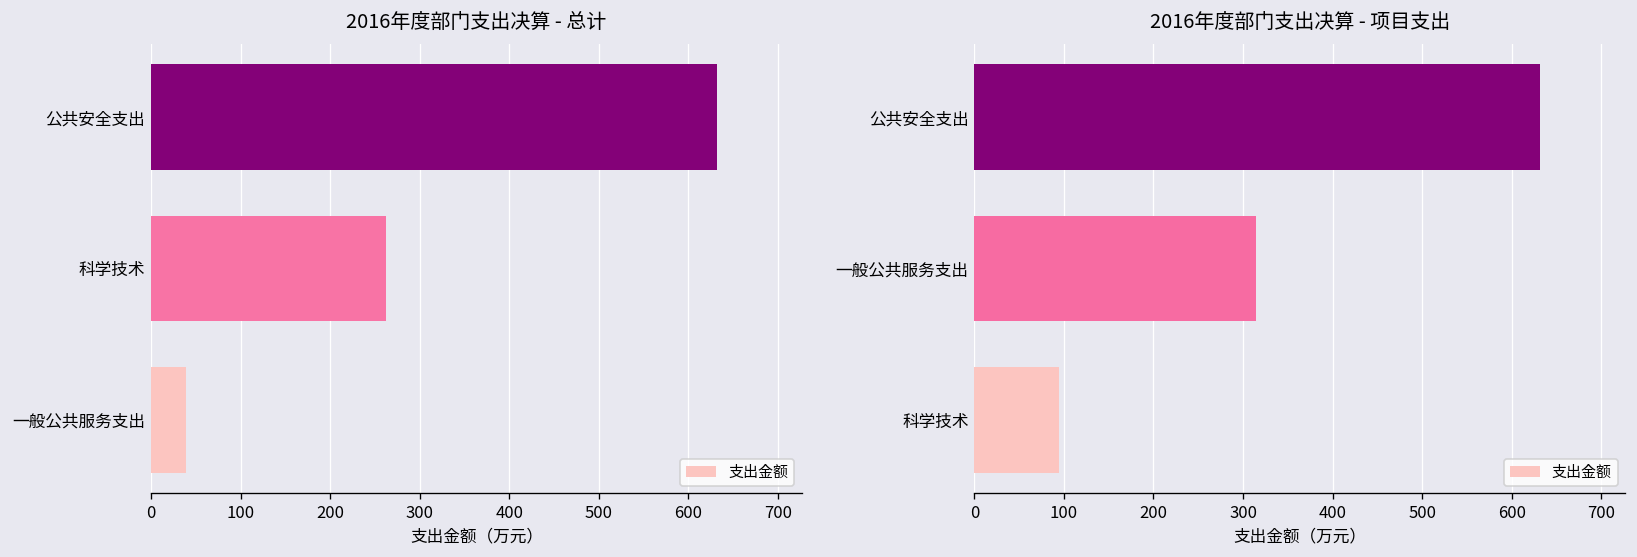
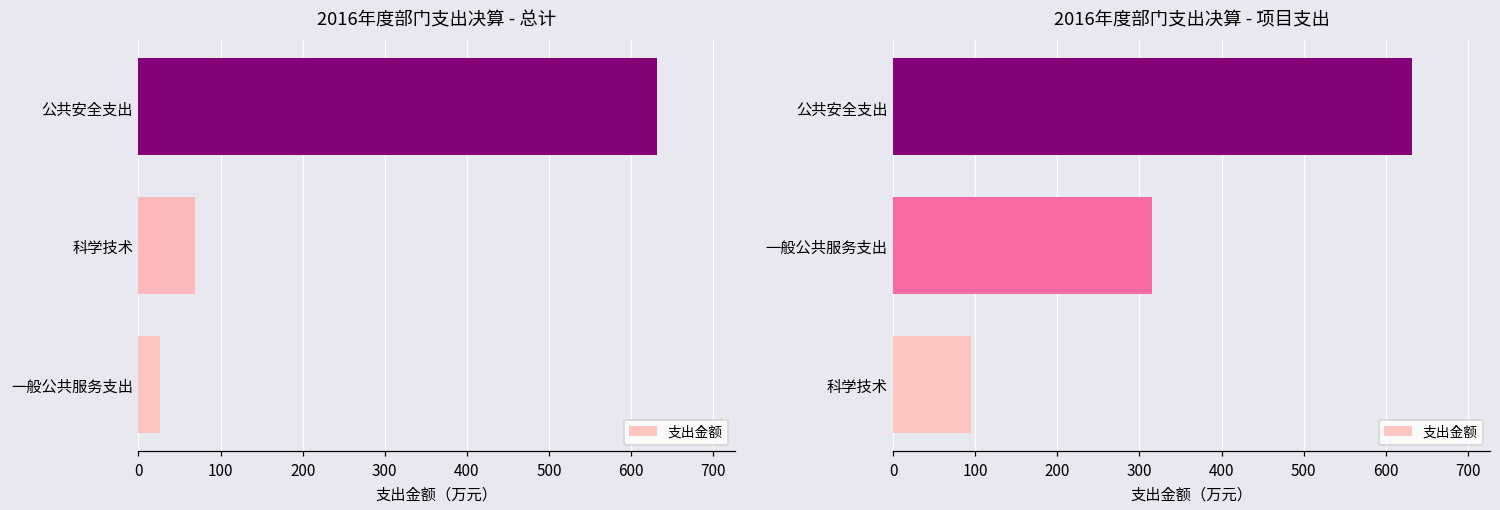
  {
    "2016年度部门支出决算 - 总计": {
      "公共安全支出": 630,
-     "科学技术": 260,
-     "一般公共服务支出": 40
+     "科学技术": 70,
+     "一般公共服务支出": 30
    },
    "2016年度部门支出决算 - 项目支出": {
      "公共安全支出": 630,
      "一般公共服务支出": 310,
      "科学技术": 90
    }
  }
